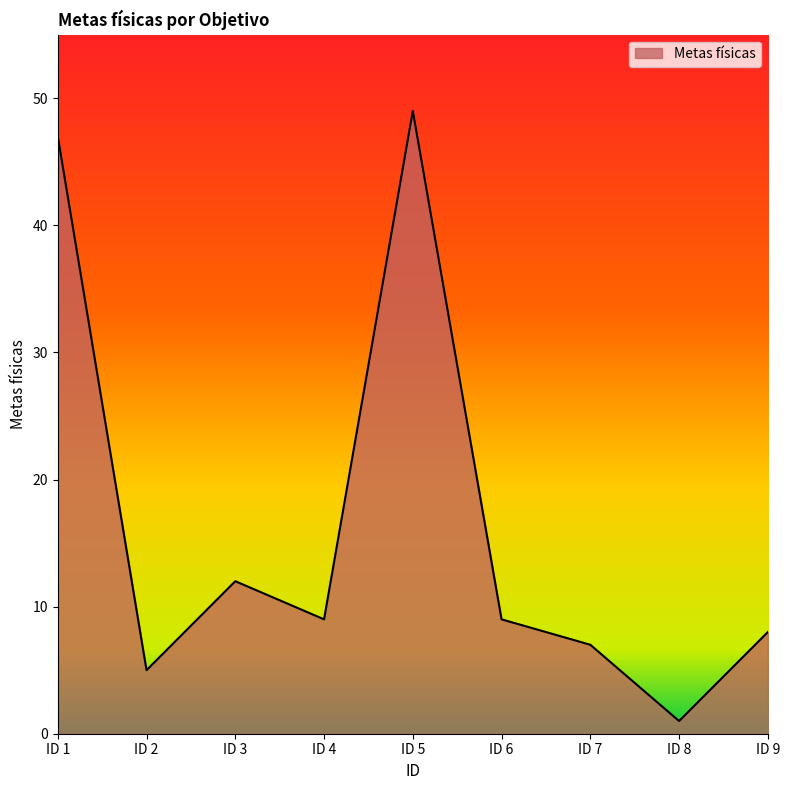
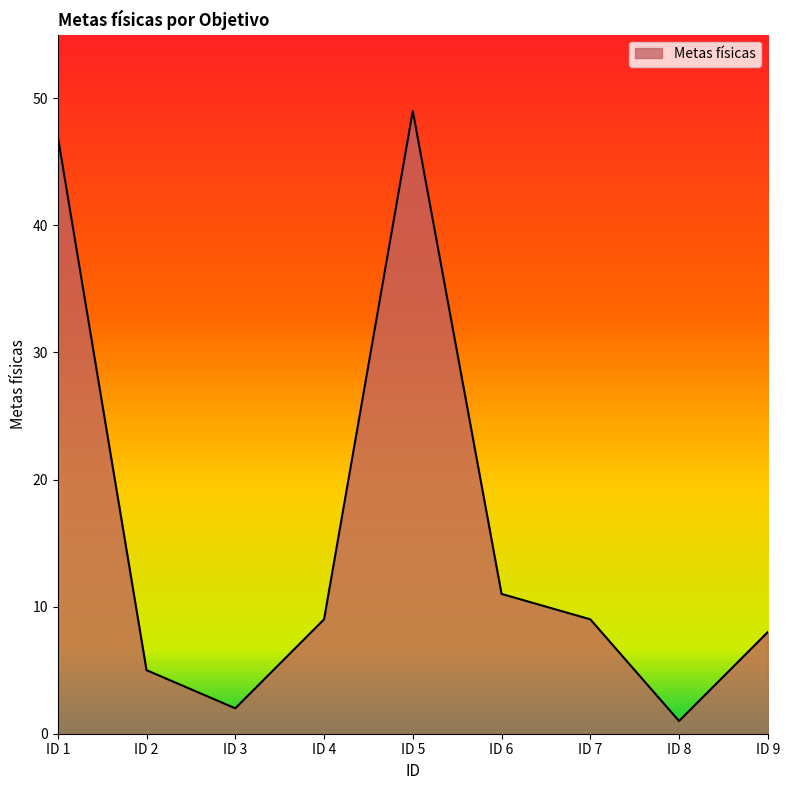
  {
    "ID 1": 47,
    "ID 2": 5,
-   "ID 3": 12,
+   "ID 3": 2,
    "ID 4": 9,
    "ID 5": 49,
-   "ID 6": 9,
-   "ID 7": 7,
+   "ID 6": 11,
+   "ID 7": 9,
    "ID 8": 1,
    "ID 9": 8
  }
